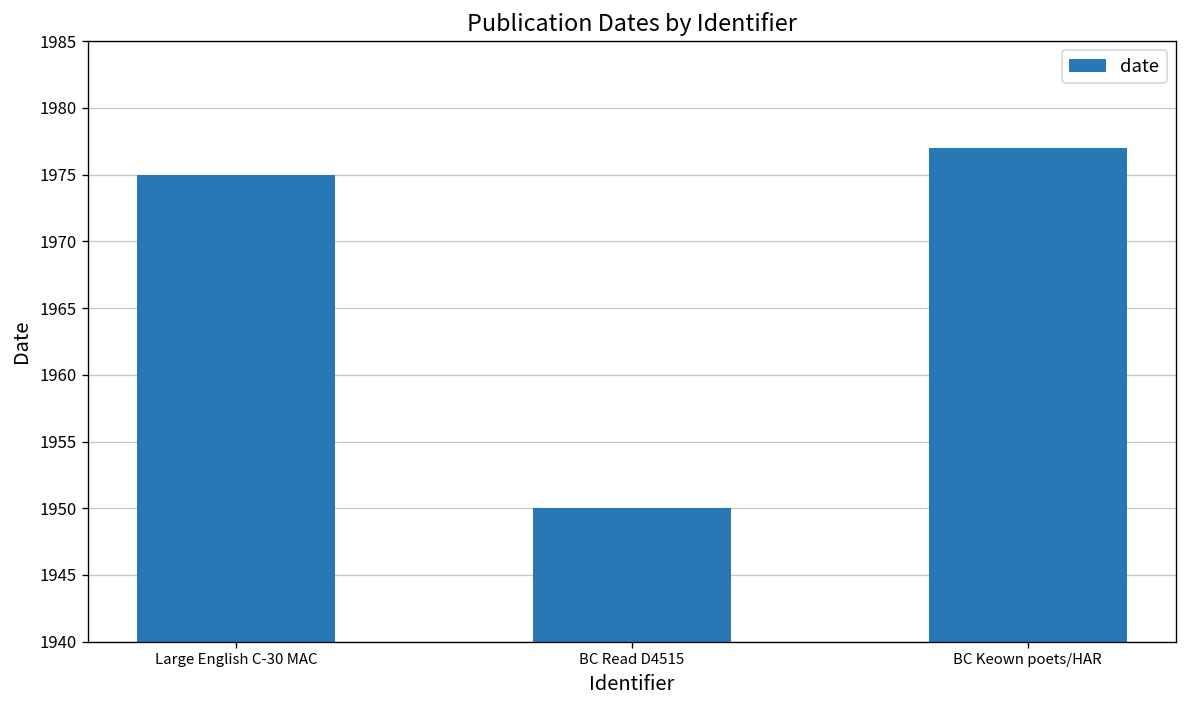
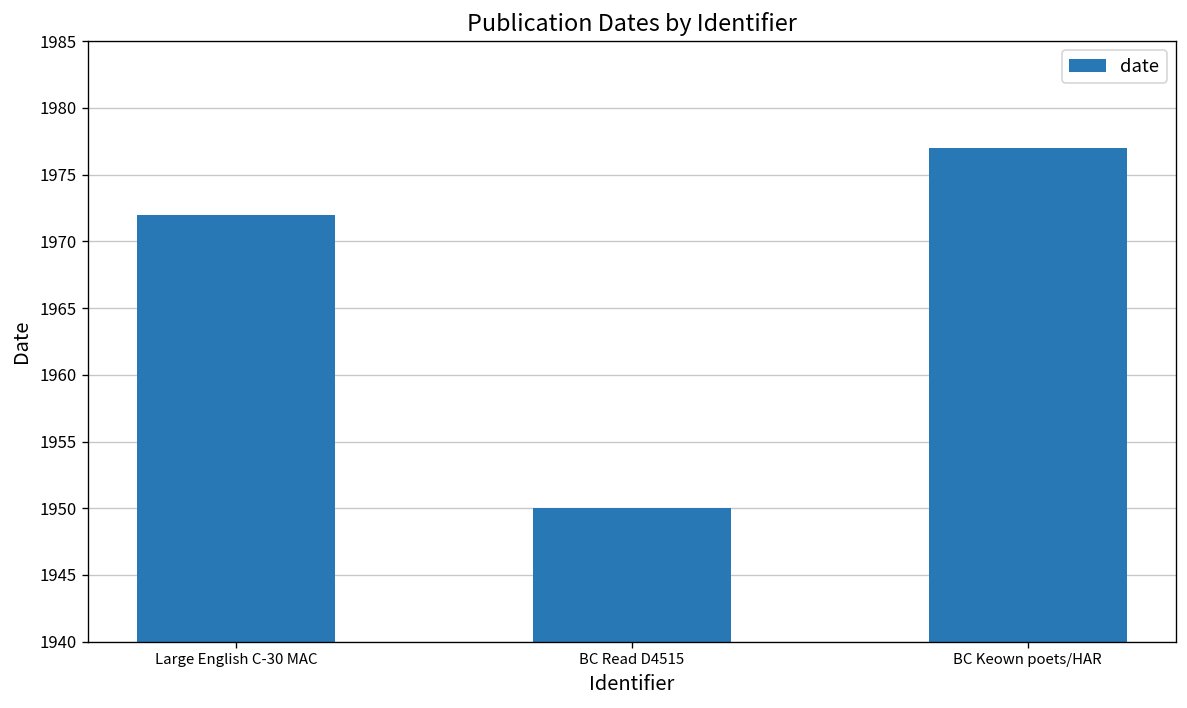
  {
-   "Large English C-30 MAC": 1975,
+   "Large English C-30 MAC": 1972,
    "BC Read D4515": 1950,
    "BC Keown poets/HAR": 1977
  }
